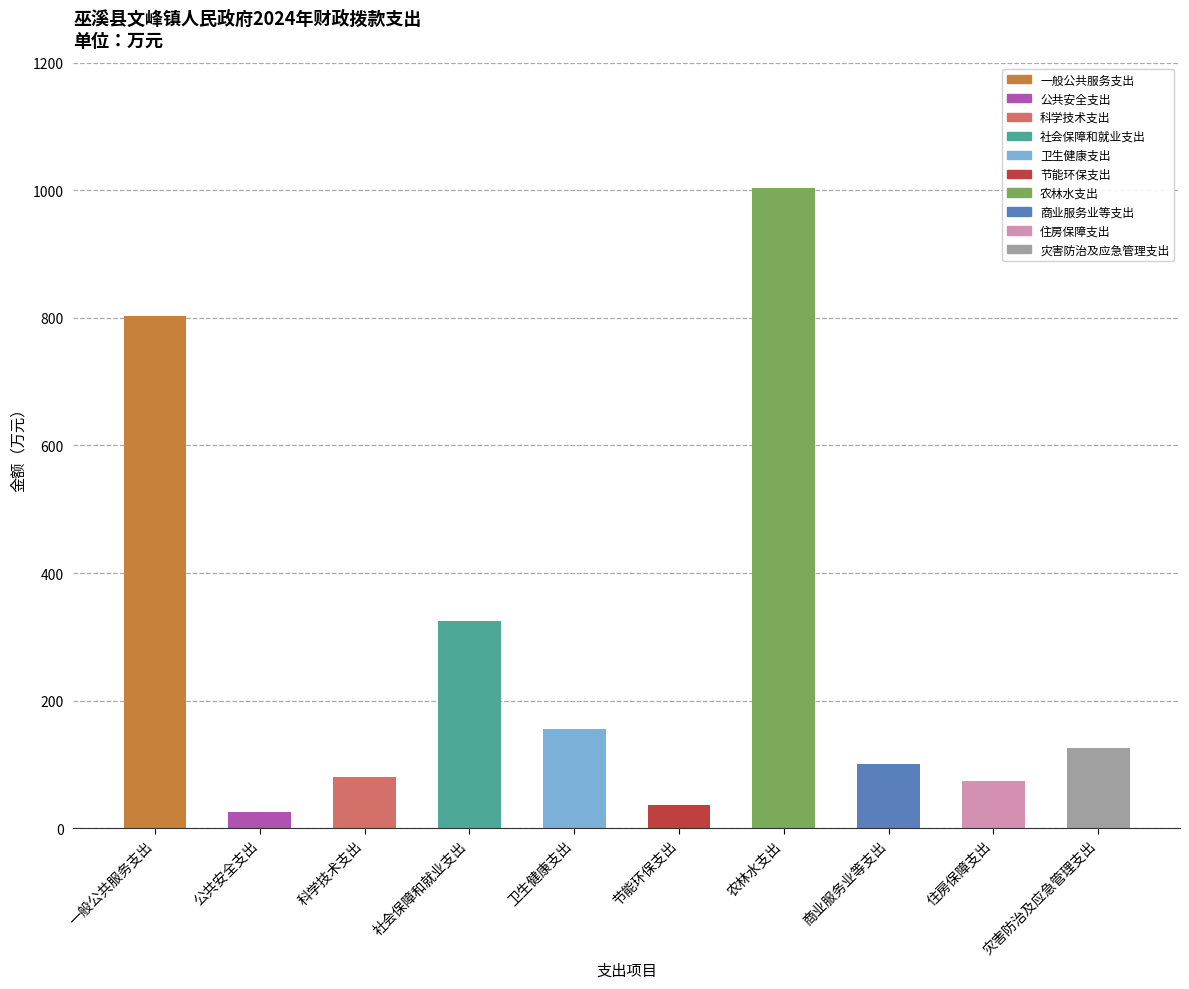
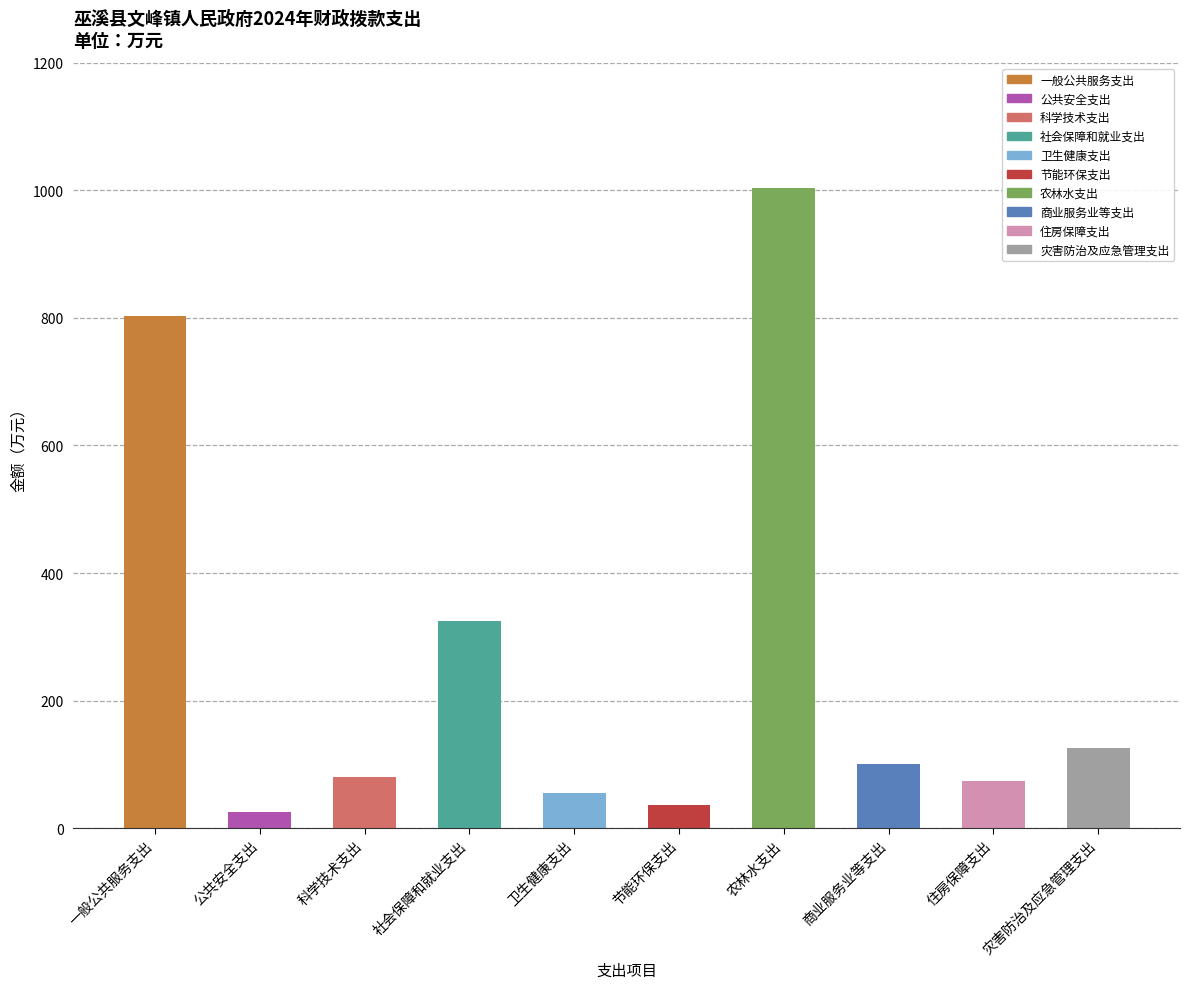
  {
    "一般公共服务支出": 800,
    "公共安全支出": 30,
    "科学技术支出": 80,
    "社会保障和就业支出": 330,
-   "卫生健康支出": 160,
+   "卫生健康支出": 50,
    "节能环保支出": 40,
    "农林水支出": 1000,
    "商业服务业等支出": 100,
    "住房保障支出": 70,
    "灾害防治及应急管理支出": 130
  }
